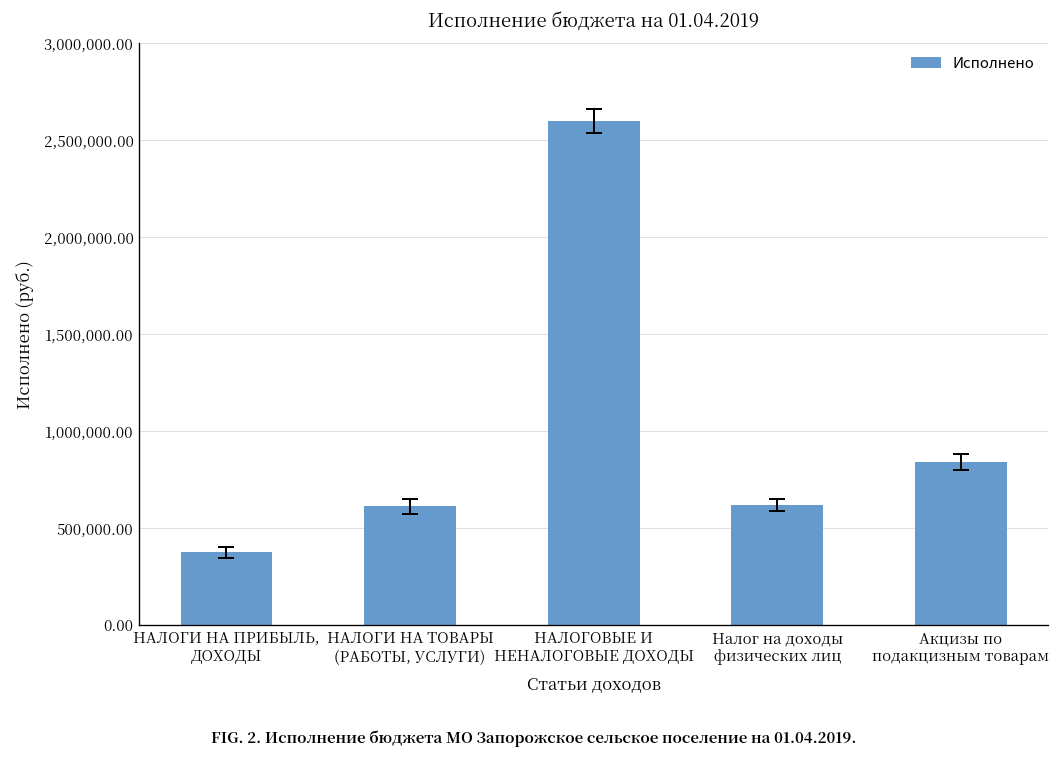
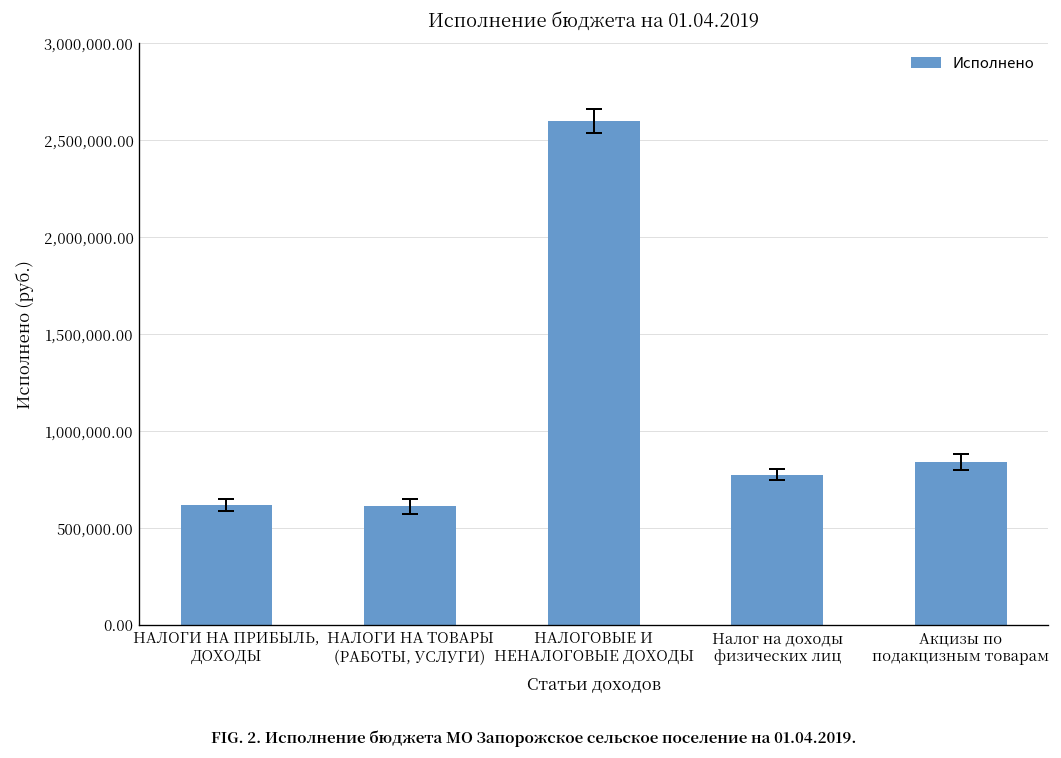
  {
    "Исполнено": {
-     "НАЛОГИ НА ПРИБЫЛЬ, ДОХОДЫ": "370,000",
+     "НАЛОГИ НА ПРИБЫЛЬ, ДОХОДЫ": "620,000",
      "НАЛОГИ НА ТОВАРЫ (РАБОТЫ, УСЛУГИ)": "610,000",
      "НАЛОГОВЫЕ И НЕНАЛОГОВЫЕ ДОХОДЫ": "2,600,000",
-     "Налог на доходы физических лиц": "620,000",
+     "Налог на доходы физических лиц": "780,000",
      "Акцизы по подакцизным товарам": "840,000"
    }
  }
